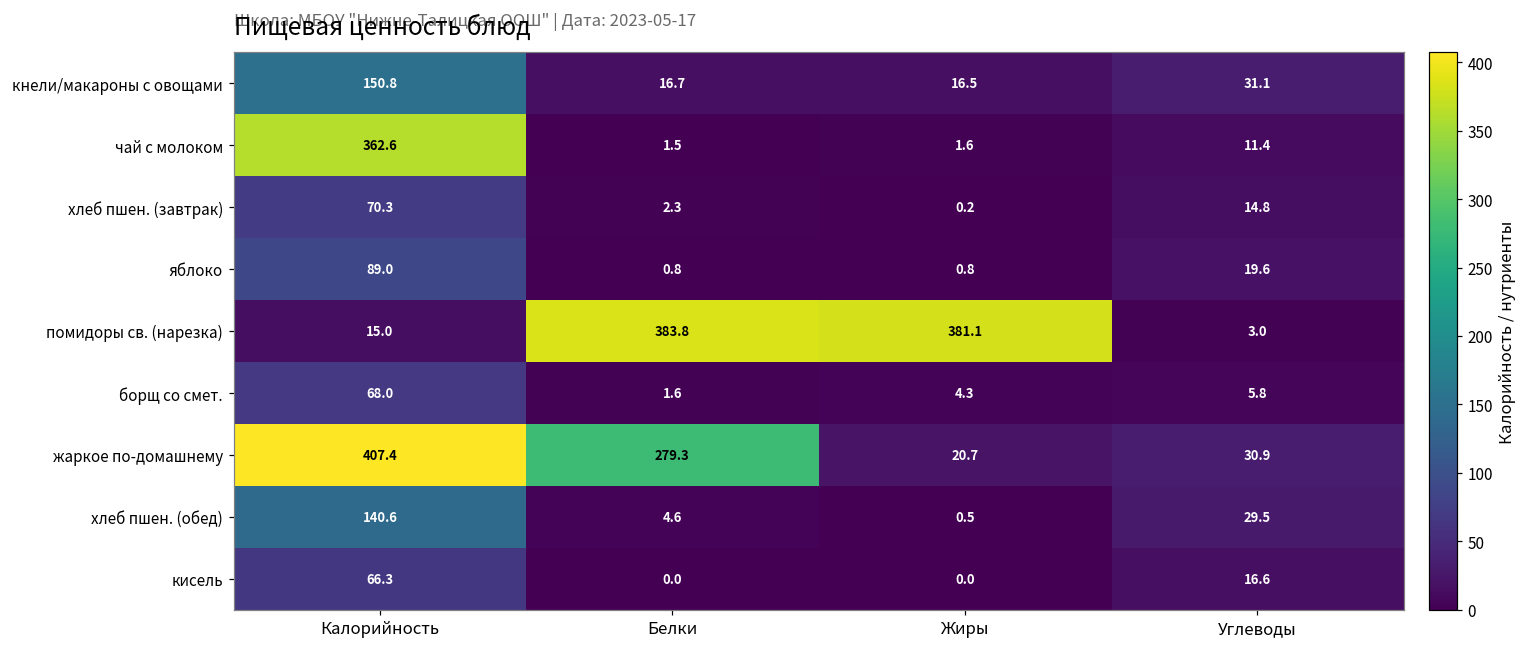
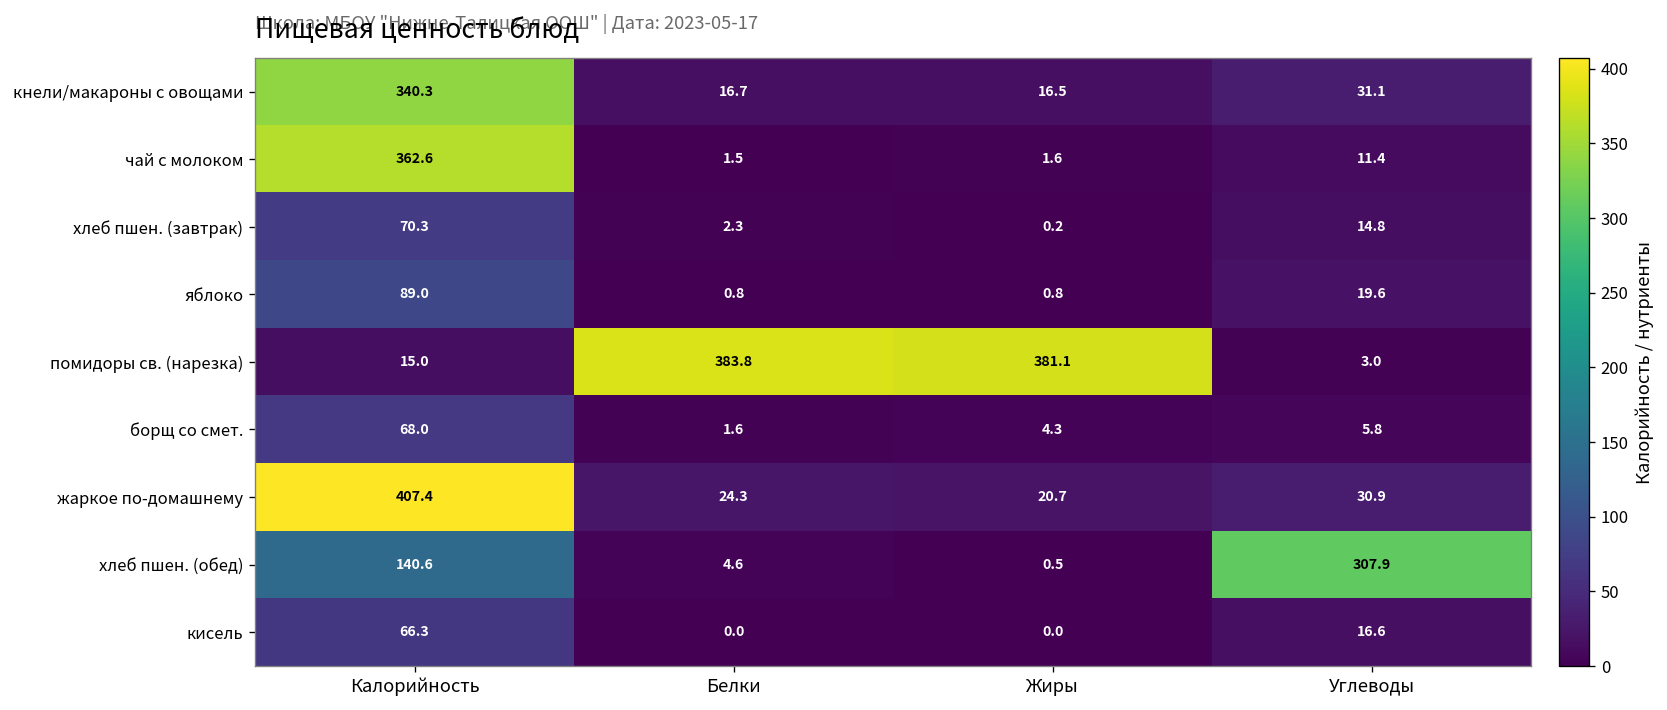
  {
    "кнели/макароны с овощами": {
-     "Калорийность": 150.8,
+     "Калорийность": 340.3,
      "Белки": 16.7,
      "Жиры": 16.5,
      "Углеводы": 31.1
    },
    "чай с молоком": {
      "Калорийность": 362.6,
      "Белки": 1.5,
      "Жиры": 1.6,
      "Углеводы": 11.4
    },
    "хлеб пшен. (завтрак)": {
      "Калорийность": 70.3,
      "Белки": 2.3,
      "Жиры": 0.2,
      "Углеводы": 14.8
    },
    "яблоко": {
      "Калорийность": 89.0,
      "Белки": 0.8,
      "Жиры": 0.8,
      "Углеводы": 19.6
    },
    "помидоры св. (нарезка)": {
      "Калорийность": 15.0,
      "Белки": 383.8,
      "Жиры": 381.1,
      "Углеводы": 3.0
    },
    "борщ со смет.": {
      "Калорийность": 68.0,
      "Белки": 1.6,
      "Жиры": 4.3,
      "Углеводы": 5.8
    },
    "жаркое по-домашнему": {
      "Калорийность": 407.4,
-     "Белки": 279.3,
+     "Белки": 24.3,
      "Жиры": 20.7,
      "Углеводы": 30.9
    },
    "хлеб пшен. (обед)": {
      "Калорийность": 140.6,
      "Белки": 4.6,
      "Жиры": 0.5,
-     "Углеводы": 29.5
+     "Углеводы": 307.9
    },
    "кисель": {
      "Калорийность": 66.3,
      "Белки": 0.0,
      "Жиры": 0.0,
      "Углеводы": 16.6
    }
  }
